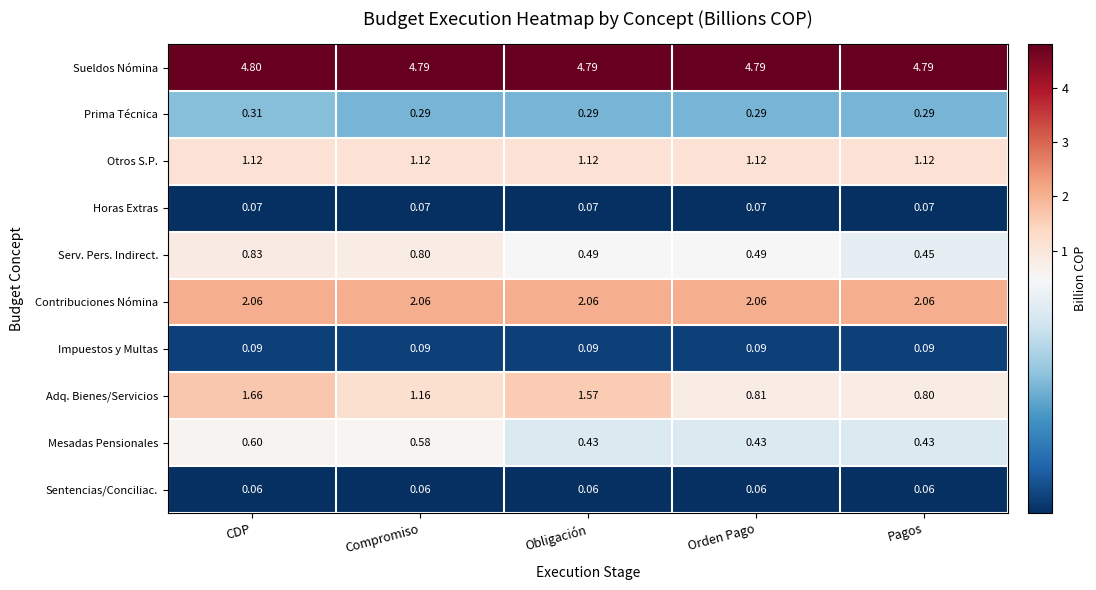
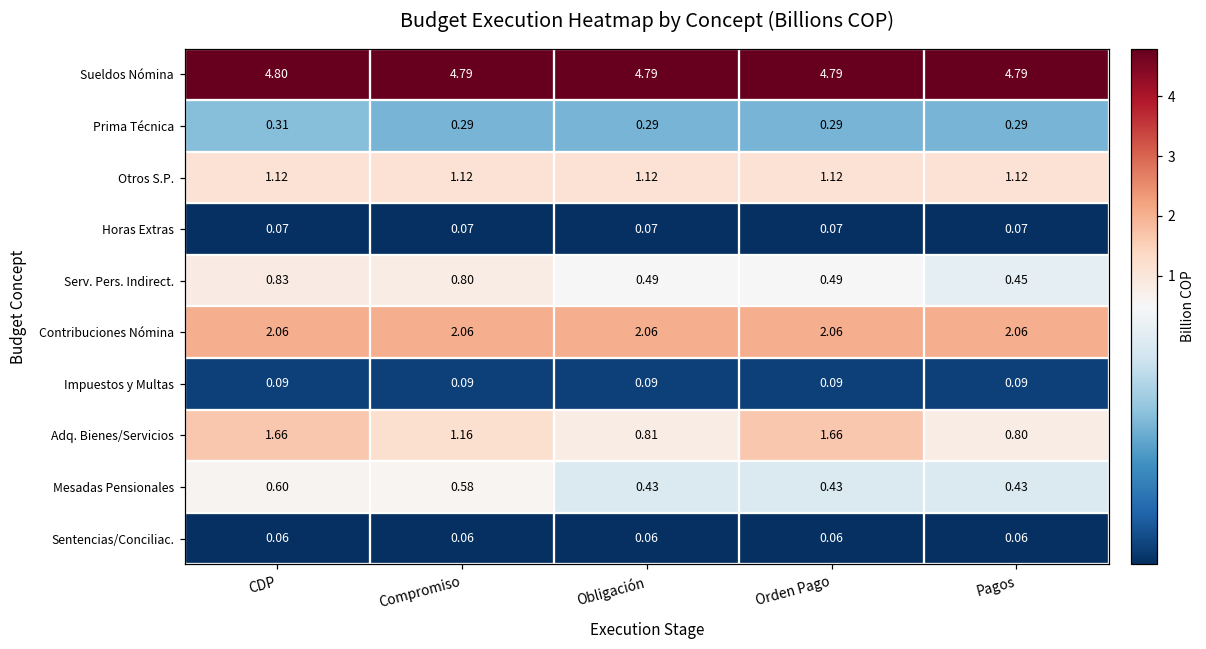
  {
    "Sueldos Nómina": {
      "CDP": 4.80,
      "Compromiso": 4.79,
      "Obligación": 4.79,
      "Orden Pago": 4.79,
      "Pagos": 4.79
    },
    "Prima Técnica": {
      "CDP": 0.31,
      "Compromiso": 0.29,
      "Obligación": 0.29,
      "Orden Pago": 0.29,
      "Pagos": 0.29
    },
    "Otros S.P.": {
      "CDP": 1.12,
      "Compromiso": 1.12,
      "Obligación": 1.12,
      "Orden Pago": 1.12,
      "Pagos": 1.12
    },
    "Horas Extras": {
      "CDP": 0.07,
      "Compromiso": 0.07,
      "Obligación": 0.07,
      "Orden Pago": 0.07,
      "Pagos": 0.07
    },
    "Serv. Pers. Indirect.": {
      "CDP": 0.83,
      "Compromiso": 0.80,
      "Obligación": 0.49,
      "Orden Pago": 0.49,
      "Pagos": 0.45
    },
    "Contribuciones Nómina": {
      "CDP": 2.06,
      "Compromiso": 2.06,
      "Obligación": 2.06,
      "Orden Pago": 2.06,
      "Pagos": 2.06
    },
    "Impuestos y Multas": {
      "CDP": 0.09,
      "Compromiso": 0.09,
      "Obligación": 0.09,
      "Orden Pago": 0.09,
      "Pagos": 0.09
    },
    "Adq. Bienes/Servicios": {
      "CDP": 1.66,
      "Compromiso": 1.16,
-     "Obligación": 1.57,
-     "Orden Pago": 0.81,
+     "Obligación": 0.81,
+     "Orden Pago": 1.66,
      "Pagos": 0.80
    },
    "Mesadas Pensionales": {
      "CDP": 0.60,
      "Compromiso": 0.58,
      "Obligación": 0.43,
      "Orden Pago": 0.43,
      "Pagos": 0.43
    },
    "Sentencias/Conciliac.": {
      "CDP": 0.06,
      "Compromiso": 0.06,
      "Obligación": 0.06,
      "Orden Pago": 0.06,
      "Pagos": 0.06
    }
  }
